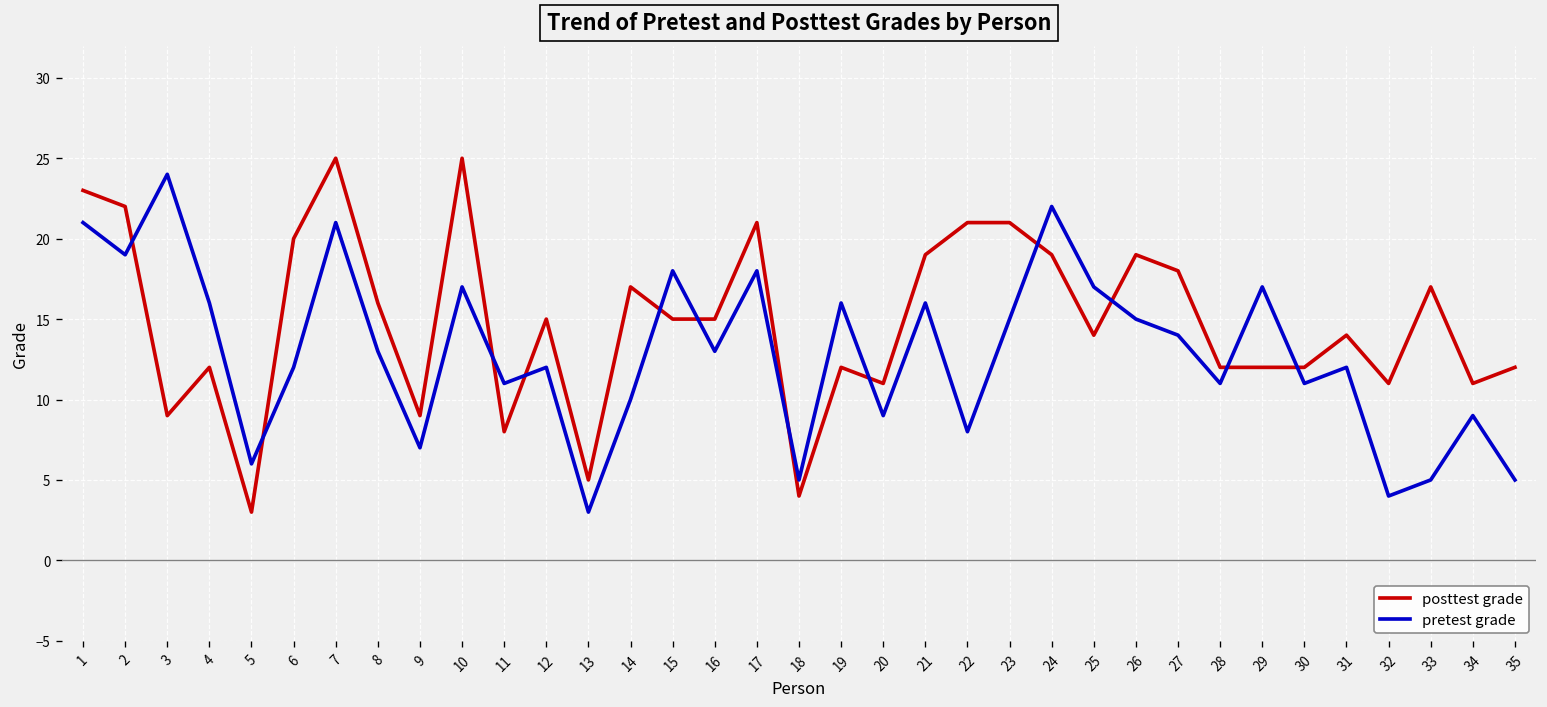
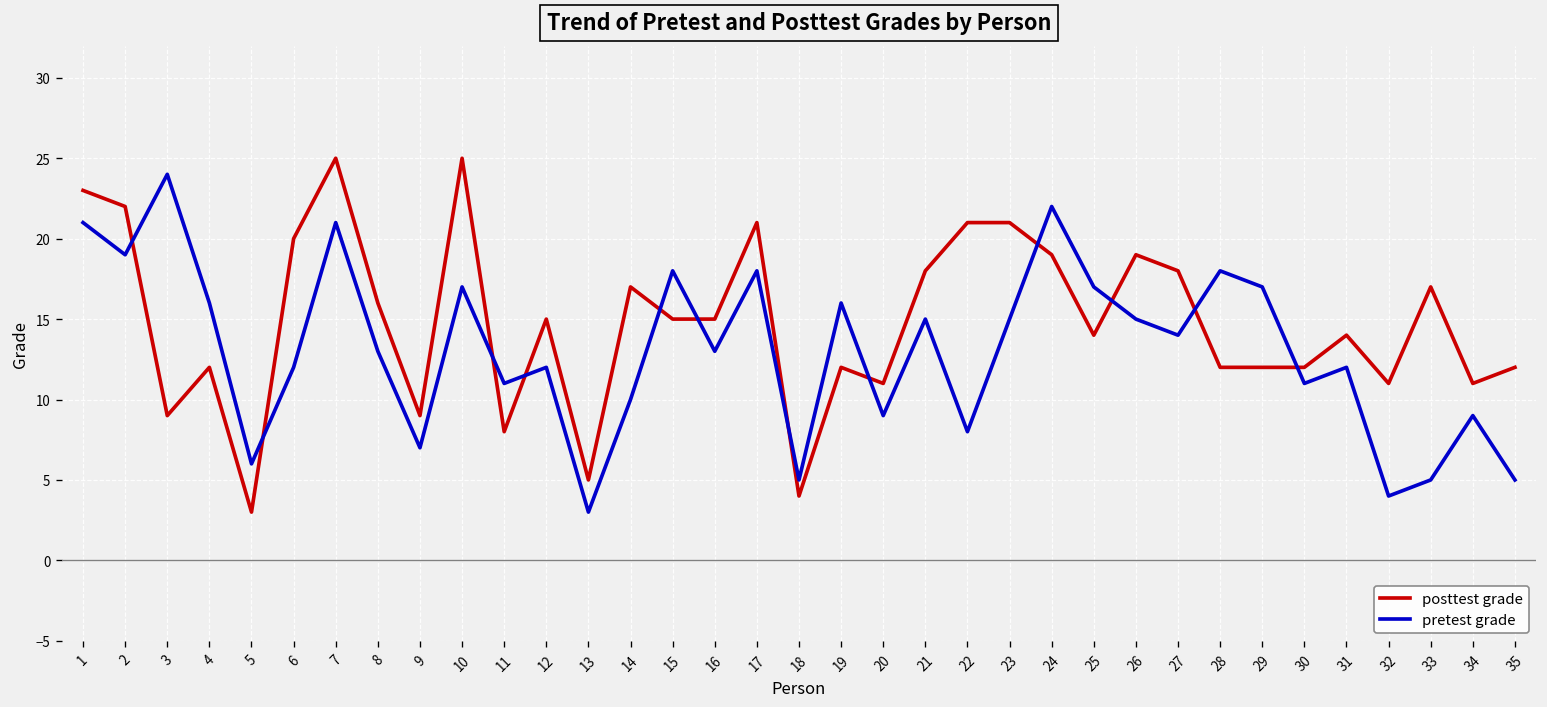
  {
    "posttest grade": {
      "1": 23,
      "2": 22,
      "3": 9,
      "4": 12,
      "5": 3,
      "6": 20,
      "7": 25,
      "8": 16,
      "9": 9,
      "10": 25,
      "11": 8,
      "12": 15,
      "13": 5,
      "14": 17,
      "15": 15,
      "16": 15,
      "17": 21,
      "18": 4,
      "19": 12,
      "20": 11,
-     "21": 19,
+     "21": 18,
      "22": 21,
      "23": 21,
      "24": 19,
      "25": 14,
      "26": 19,
      "27": 18,
      "28": 12,
      "29": 12,
      "30": 12,
      "31": 14,
      "32": 11,
      "33": 17,
      "34": 11,
      "35": 12
    },
    "pretest grade": {
      "1": 21,
      "2": 19,
      "3": 24,
      "4": 16,
      "5": 6,
      "6": 12,
      "7": 21,
      "8": 13,
      "9": 7,
      "10": 17,
      "11": 11,
      "12": 12,
      "13": 3,
      "14": 10,
      "15": 18,
      "16": 13,
      "17": 18,
      "18": 5,
      "19": 16,
      "20": 9,
-     "21": 16,
+     "21": 15,
      "22": 8,
      "23": 15,
      "24": 22,
      "25": 17,
      "26": 15,
      "27": 14,
-     "28": 11,
+     "28": 18,
      "29": 17,
      "30": 11,
      "31": 12,
      "32": 4,
      "33": 5,
      "34": 9,
      "35": 5
    }
  }
